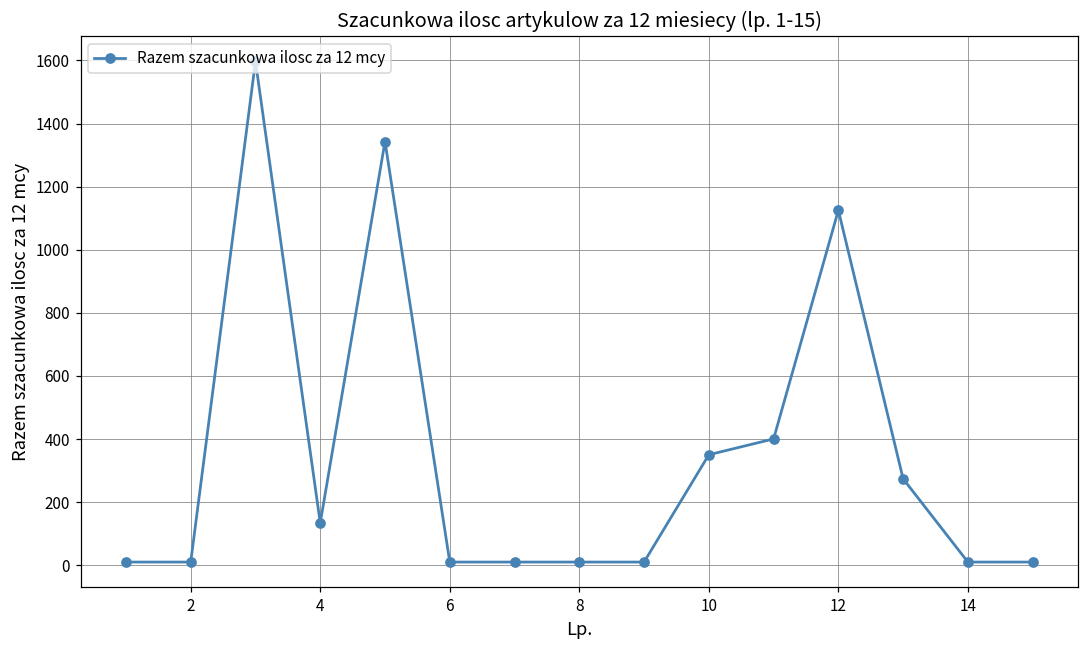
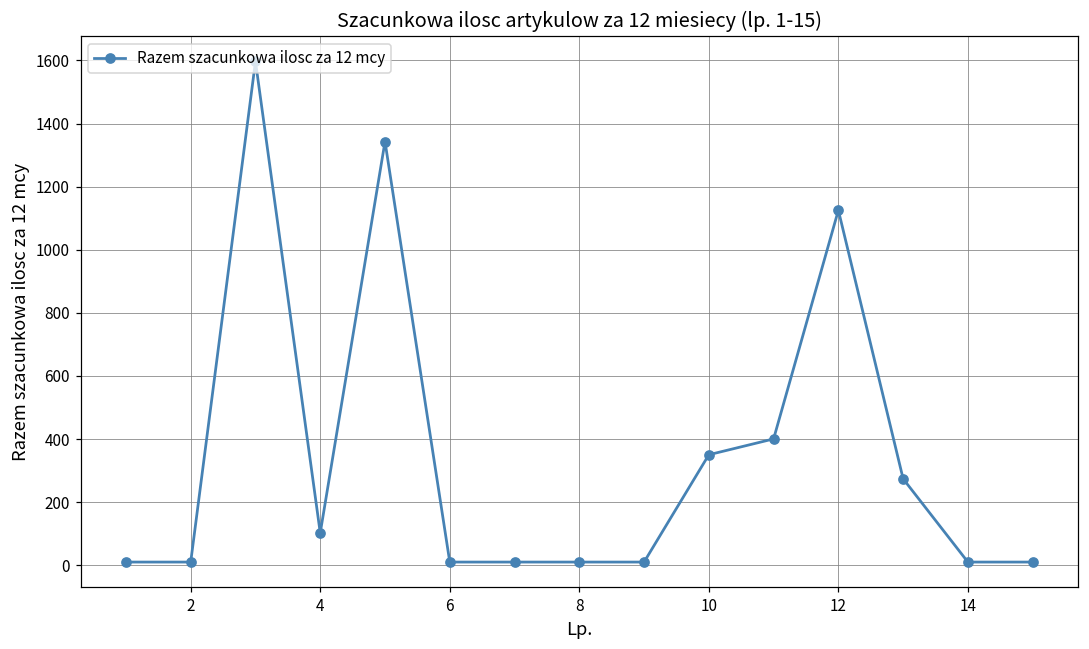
  {
    "2": 10,
-   "4": 130,
+   "4": 100,
    "6": 10,
    "8": 10,
    "10": 350,
    "12": 1130,
    "14": 10
  }
